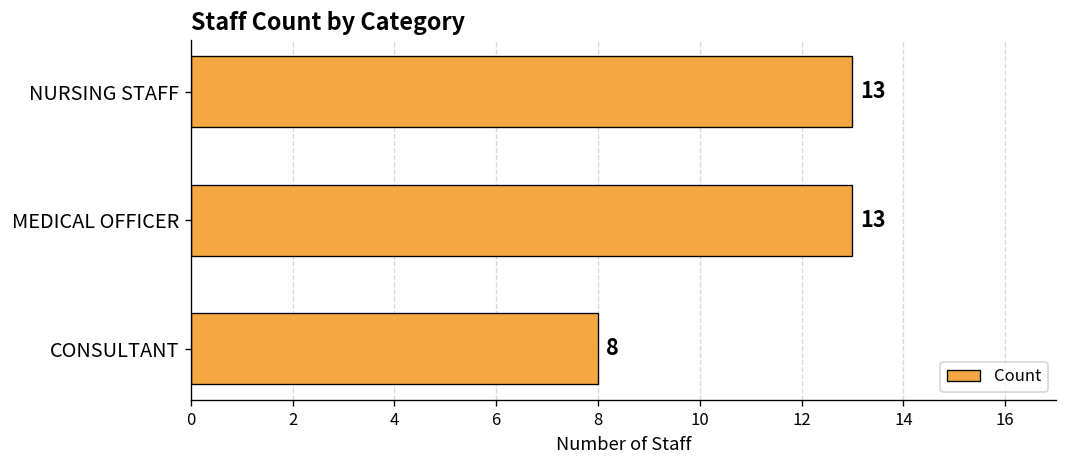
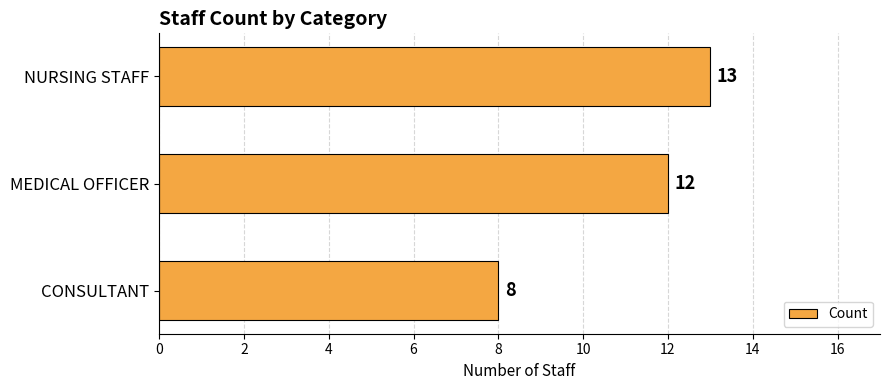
  {
    "NURSING STAFF": 13,
-   "MEDICAL OFFICER": 13,
+   "MEDICAL OFFICER": 12,
    "CONSULTANT": 8
  }
